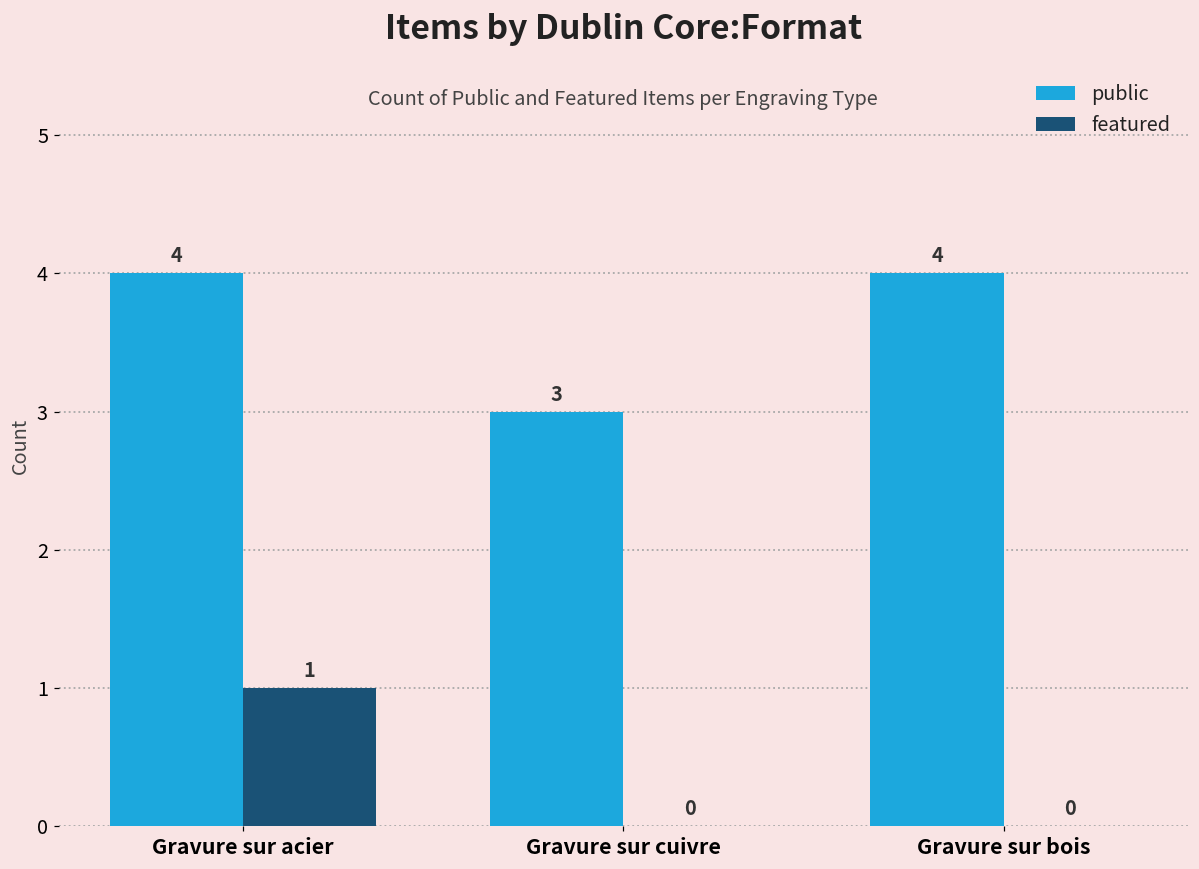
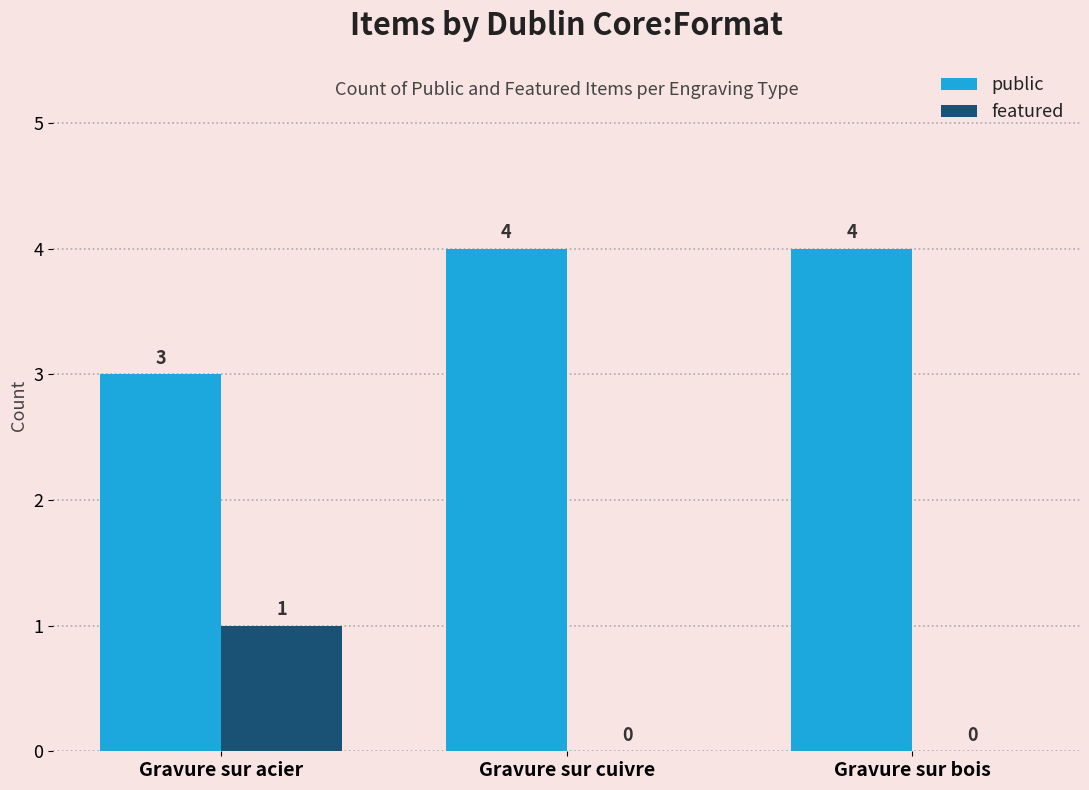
  {
    "public": {
-     "Gravure sur acier": 4,
-     "Gravure sur cuivre": 3,
+     "Gravure sur acier": 3,
+     "Gravure sur cuivre": 4,
      "Gravure sur bois": 4
    },
    "featured": {
      "Gravure sur acier": 1,
      "Gravure sur cuivre": 0,
      "Gravure sur bois": 0
    }
  }
